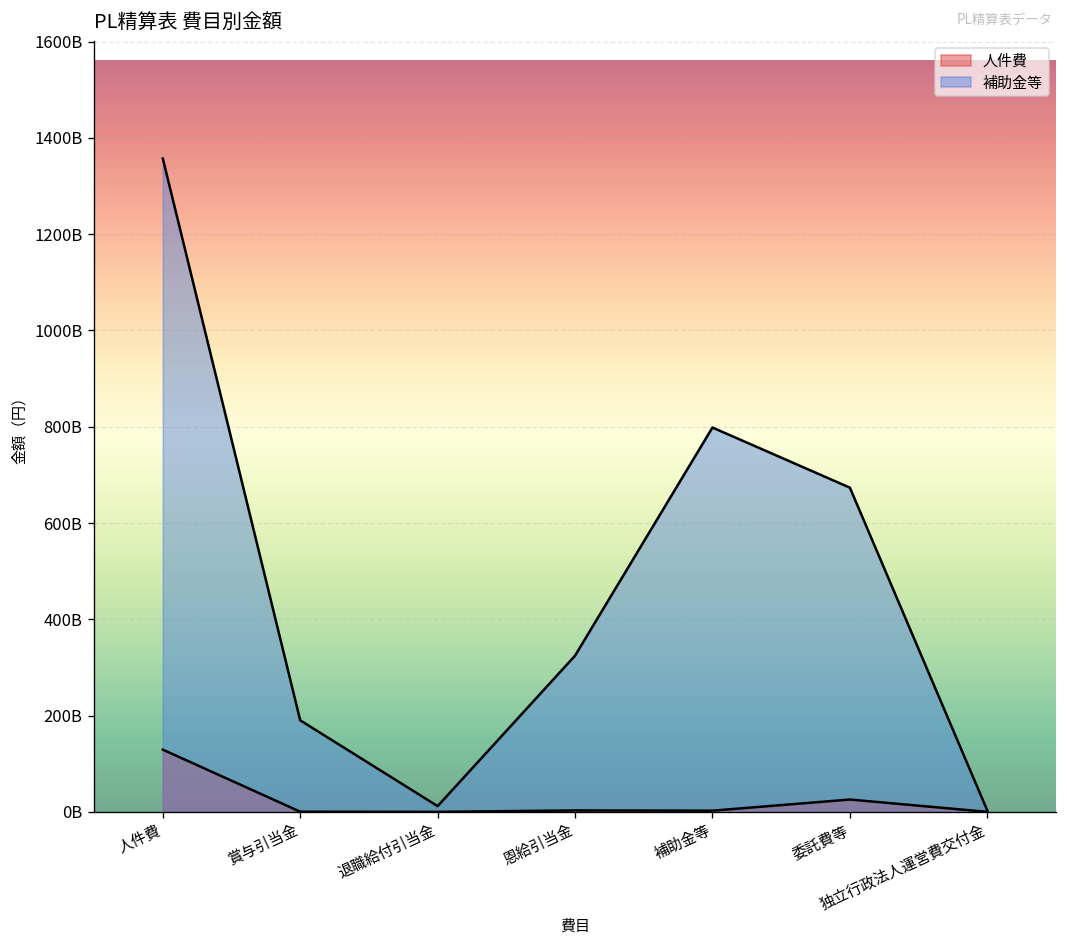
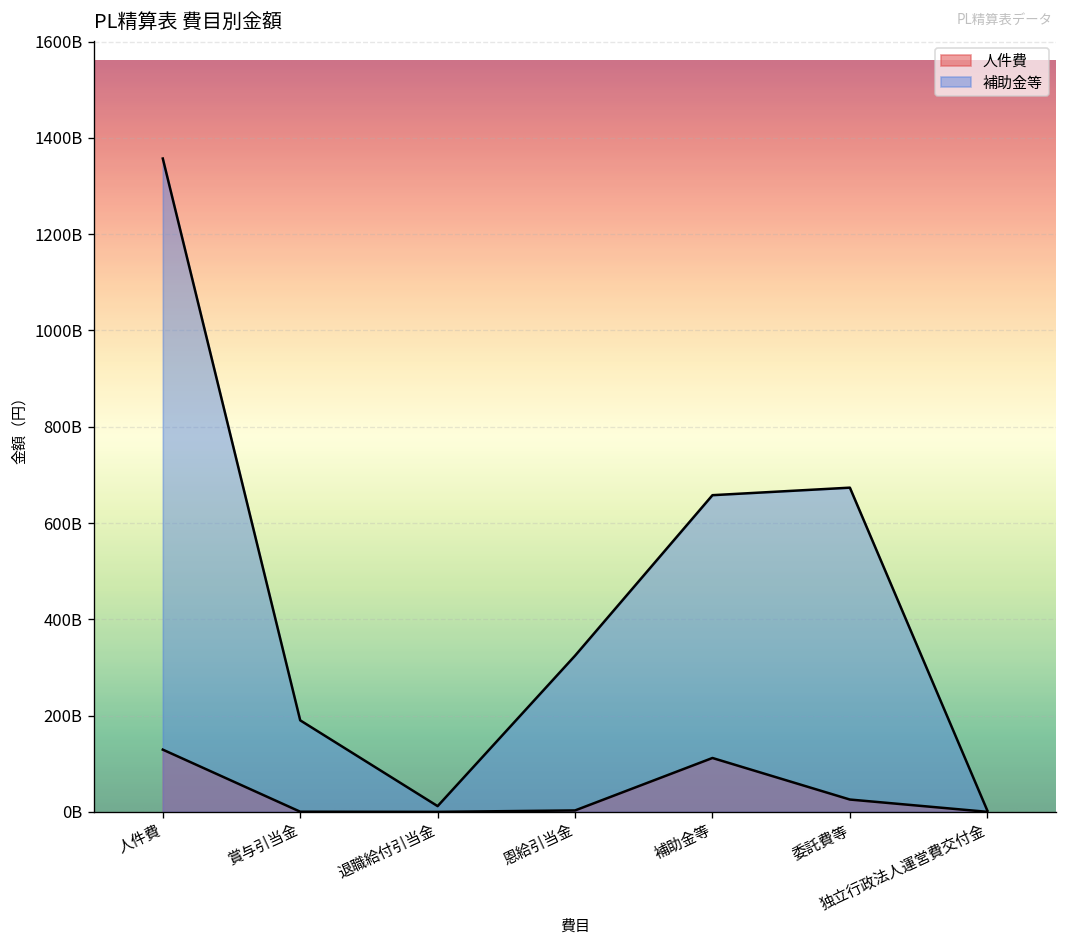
  {
    "人件費": {
      "人件費": 130000000000,
      "賞与引当金": 0,
      "退職給付引当金": 0,
      "恩給引当金": 0,
-     "補助金等": 0,
+     "補助金等": 110000000000,
      "委託費等": 30000000000
    },
    "補助金等": {
      "人件費": 1360000000000,
      "賞与引当金": 190000000000,
      "退職給付引当金": 10000000000,
      "恩給引当金": 320000000000,
-     "補助金等": 800000000000,
+     "補助金等": 660000000000,
      "委託費等": 670000000000
    }
  }
